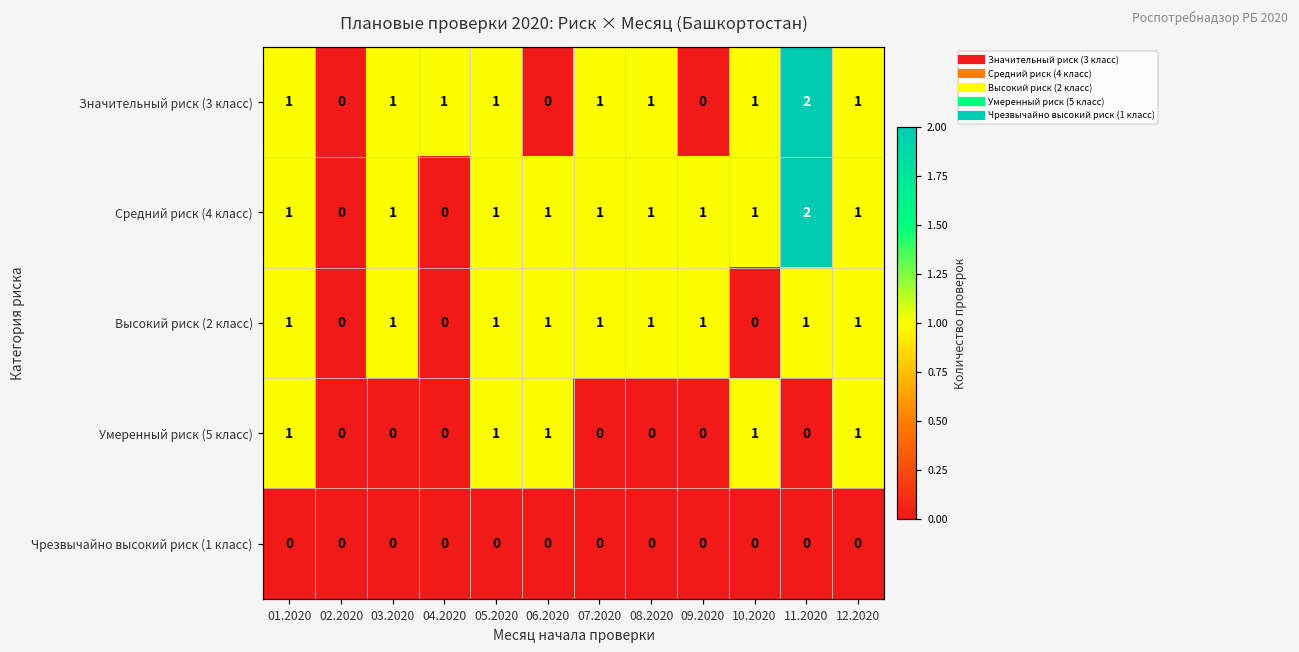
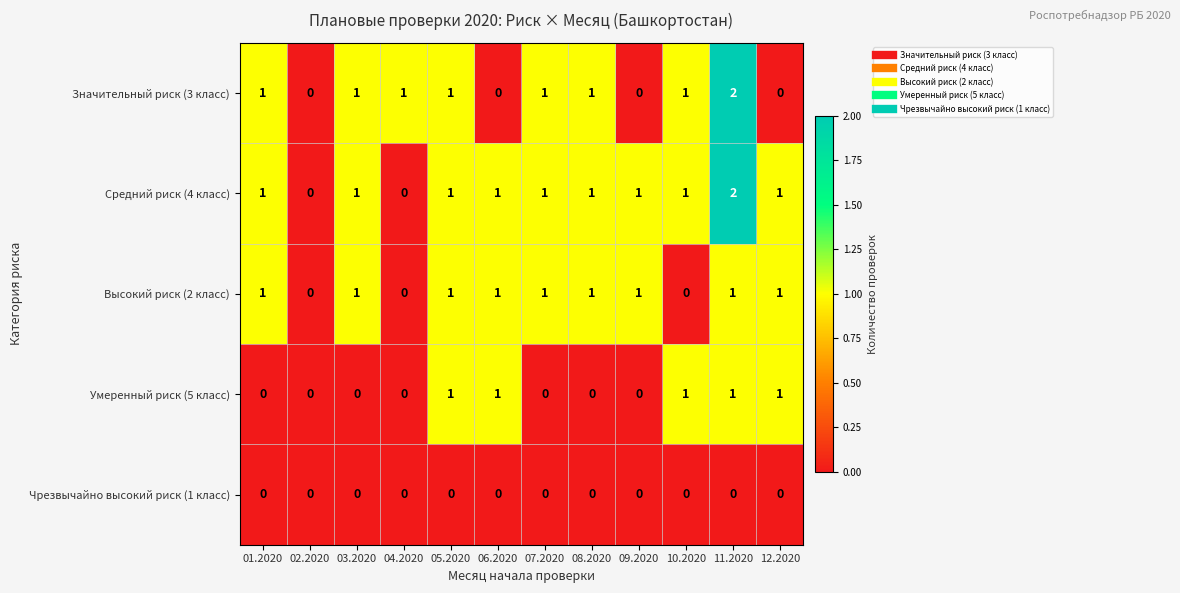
  {
    "Значительный риск (3 класс)": {
      "01.2020": 1,
      "02.2020": 0,
      "03.2020": 1,
      "04.2020": 1,
      "05.2020": 1,
      "06.2020": 0,
      "07.2020": 1,
      "08.2020": 1,
      "09.2020": 0,
      "10.2020": 1,
      "11.2020": 2,
-     "12.2020": 1
+     "12.2020": 0
    },
    "Средний риск (4 класс)": {
      "01.2020": 1,
      "02.2020": 0,
      "03.2020": 1,
      "04.2020": 0,
      "05.2020": 1,
      "06.2020": 1,
      "07.2020": 1,
      "08.2020": 1,
      "09.2020": 1,
      "10.2020": 1,
      "11.2020": 2,
      "12.2020": 1
    },
    "Высокий риск (2 класс)": {
      "01.2020": 1,
      "02.2020": 0,
      "03.2020": 1,
      "04.2020": 0,
      "05.2020": 1,
      "06.2020": 1,
      "07.2020": 1,
      "08.2020": 1,
      "09.2020": 1,
      "10.2020": 0,
      "11.2020": 1,
      "12.2020": 1
    },
    "Умеренный риск (5 класс)": {
-     "01.2020": 1,
+     "01.2020": 0,
      "02.2020": 0,
      "03.2020": 0,
      "04.2020": 0,
      "05.2020": 1,
      "06.2020": 1,
      "07.2020": 0,
      "08.2020": 0,
      "09.2020": 0,
      "10.2020": 1,
-     "11.2020": 0,
+     "11.2020": 1,
      "12.2020": 1
    },
    "Чрезвычайно высокий риск (1 класс)": {
      "01.2020": 0,
      "02.2020": 0,
      "03.2020": 0,
      "04.2020": 0,
      "05.2020": 0,
      "06.2020": 0,
      "07.2020": 0,
      "08.2020": 0,
      "09.2020": 0,
      "10.2020": 0,
      "11.2020": 0,
      "12.2020": 0
    }
  }
